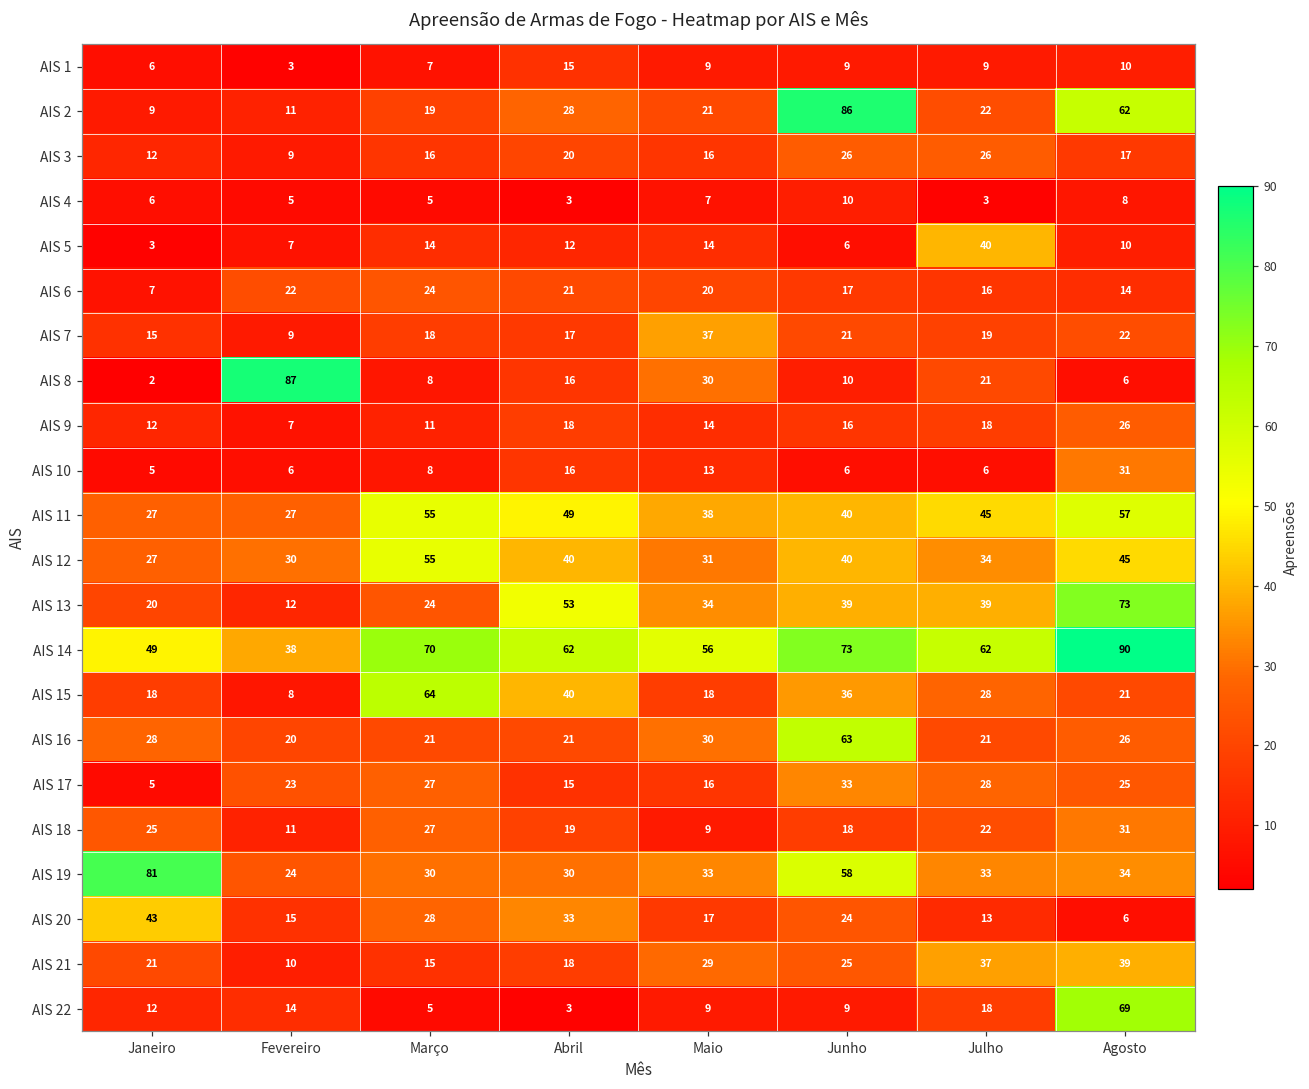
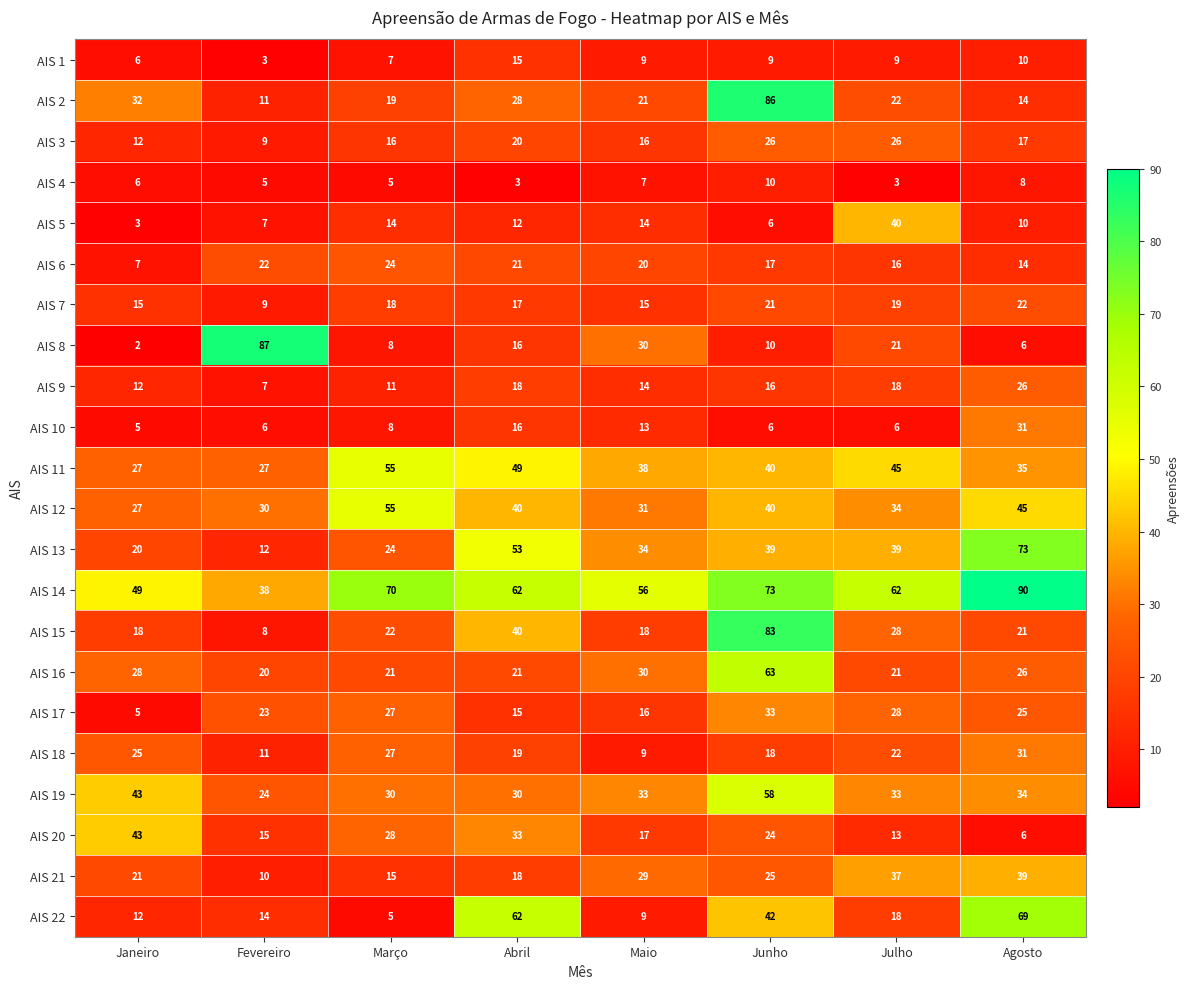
  {
    "AIS 1": {
      "Janeiro": 6,
      "Fevereiro": 3,
      "Março": 7,
      "Abril": 15,
      "Maio": 9,
      "Junho": 9,
      "Julho": 9,
      "Agosto": 10
    },
    "AIS 2": {
-     "Janeiro": 9,
+     "Janeiro": 32,
      "Fevereiro": 11,
      "Março": 19,
      "Abril": 28,
      "Maio": 21,
      "Junho": 86,
      "Julho": 22,
-     "Agosto": 62
+     "Agosto": 14
    },
    "AIS 3": {
      "Janeiro": 12,
      "Fevereiro": 9,
      "Março": 16,
      "Abril": 20,
      "Maio": 16,
      "Junho": 26,
      "Julho": 26,
      "Agosto": 17
    },
    "AIS 4": {
      "Janeiro": 6,
      "Fevereiro": 5,
      "Março": 5,
      "Abril": 3,
      "Maio": 7,
      "Junho": 10,
      "Julho": 3,
      "Agosto": 8
    },
    "AIS 5": {
      "Janeiro": 3,
      "Fevereiro": 7,
      "Março": 14,
      "Abril": 12,
      "Maio": 14,
      "Junho": 6,
      "Julho": 40,
      "Agosto": 10
    },
    "AIS 6": {
      "Janeiro": 7,
      "Fevereiro": 22,
      "Março": 24,
      "Abril": 21,
      "Maio": 20,
      "Junho": 17,
      "Julho": 16,
      "Agosto": 14
    },
    "AIS 7": {
      "Janeiro": 15,
      "Fevereiro": 9,
      "Março": 18,
      "Abril": 17,
-     "Maio": 37,
+     "Maio": 15,
      "Junho": 21,
      "Julho": 19,
      "Agosto": 22
    },
    "AIS 8": {
      "Janeiro": 2,
      "Fevereiro": 87,
      "Março": 8,
      "Abril": 16,
      "Maio": 30,
      "Junho": 10,
      "Julho": 21,
      "Agosto": 6
    },
    "AIS 9": {
      "Janeiro": 12,
      "Fevereiro": 7,
      "Março": 11,
      "Abril": 18,
      "Maio": 14,
      "Junho": 16,
      "Julho": 18,
      "Agosto": 26
    },
    "AIS 10": {
      "Janeiro": 5,
      "Fevereiro": 6,
      "Março": 8,
      "Abril": 16,
      "Maio": 13,
      "Junho": 6,
      "Julho": 6,
      "Agosto": 31
    },
    "AIS 11": {
      "Janeiro": 27,
      "Fevereiro": 27,
      "Março": 55,
      "Abril": 49,
      "Maio": 38,
      "Junho": 40,
      "Julho": 45,
-     "Agosto": 57
+     "Agosto": 35
    },
    "AIS 12": {
      "Janeiro": 27,
      "Fevereiro": 30,
      "Março": 55,
      "Abril": 40,
      "Maio": 31,
      "Junho": 40,
      "Julho": 34,
      "Agosto": 45
    },
    "AIS 13": {
      "Janeiro": 20,
      "Fevereiro": 12,
      "Março": 24,
      "Abril": 53,
      "Maio": 34,
      "Junho": 39,
      "Julho": 39,
      "Agosto": 73
    },
    "AIS 14": {
      "Janeiro": 49,
      "Fevereiro": 38,
      "Março": 70,
      "Abril": 62,
      "Maio": 56,
      "Junho": 73,
      "Julho": 62,
      "Agosto": 90
    },
    "AIS 15": {
      "Janeiro": 18,
      "Fevereiro": 8,
-     "Março": 64,
+     "Março": 22,
      "Abril": 40,
      "Maio": 18,
-     "Junho": 36,
+     "Junho": 83,
      "Julho": 28,
      "Agosto": 21
    },
    "AIS 16": {
      "Janeiro": 28,
      "Fevereiro": 20,
      "Março": 21,
      "Abril": 21,
      "Maio": 30,
      "Junho": 63,
      "Julho": 21,
      "Agosto": 26
    },
    "AIS 17": {
      "Janeiro": 5,
      "Fevereiro": 23,
      "Março": 27,
      "Abril": 15,
      "Maio": 16,
      "Junho": 33,
      "Julho": 28,
      "Agosto": 25
    },
    "AIS 18": {
      "Janeiro": 25,
      "Fevereiro": 11,
      "Março": 27,
      "Abril": 19,
      "Maio": 9,
      "Junho": 18,
      "Julho": 22,
      "Agosto": 31
    },
    "AIS 19": {
-     "Janeiro": 81,
+     "Janeiro": 43,
      "Fevereiro": 24,
      "Março": 30,
      "Abril": 30,
      "Maio": 33,
      "Junho": 58,
      "Julho": 33,
      "Agosto": 34
    },
    "AIS 20": {
      "Janeiro": 43,
      "Fevereiro": 15,
      "Março": 28,
      "Abril": 33,
      "Maio": 17,
      "Junho": 24,
      "Julho": 13,
      "Agosto": 6
    },
    "AIS 21": {
      "Janeiro": 21,
      "Fevereiro": 10,
      "Março": 15,
      "Abril": 18,
      "Maio": 29,
      "Junho": 25,
      "Julho": 37,
      "Agosto": 39
    },
    "AIS 22": {
      "Janeiro": 12,
      "Fevereiro": 14,
      "Março": 5,
-     "Abril": 3,
+     "Abril": 62,
      "Maio": 9,
-     "Junho": 9,
+     "Junho": 42,
      "Julho": 18,
      "Agosto": 69
    }
  }
